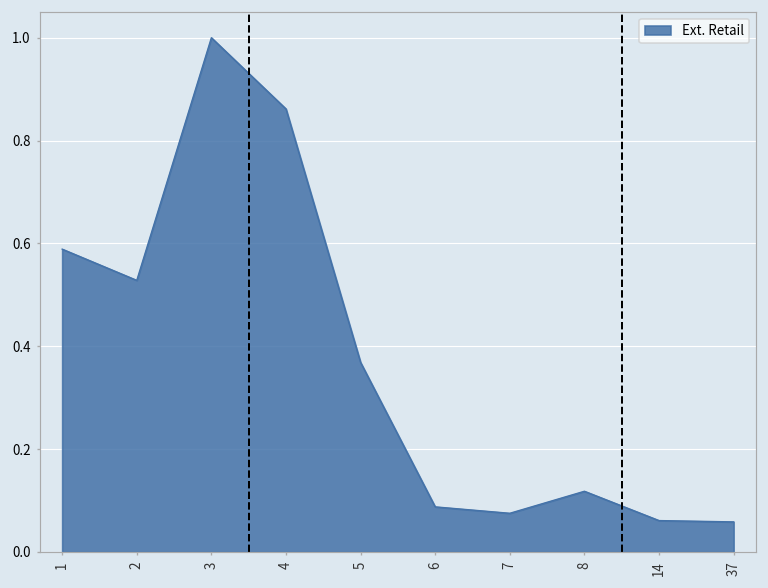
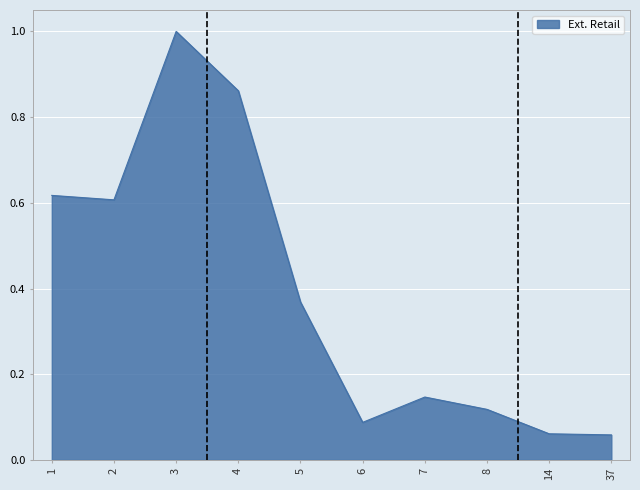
  {
-   "1": 0.59,
-   "2": 0.53,
+   "1": 0.62,
+   "2": 0.61,
    "3": 1.00,
    "4": 0.86,
    "5": 0.37,
    "6": 0.09,
-   "7": 0.08,
+   "7": 0.15,
    "8": 0.12,
    "14": 0.06,
    "37": 0.06
  }
